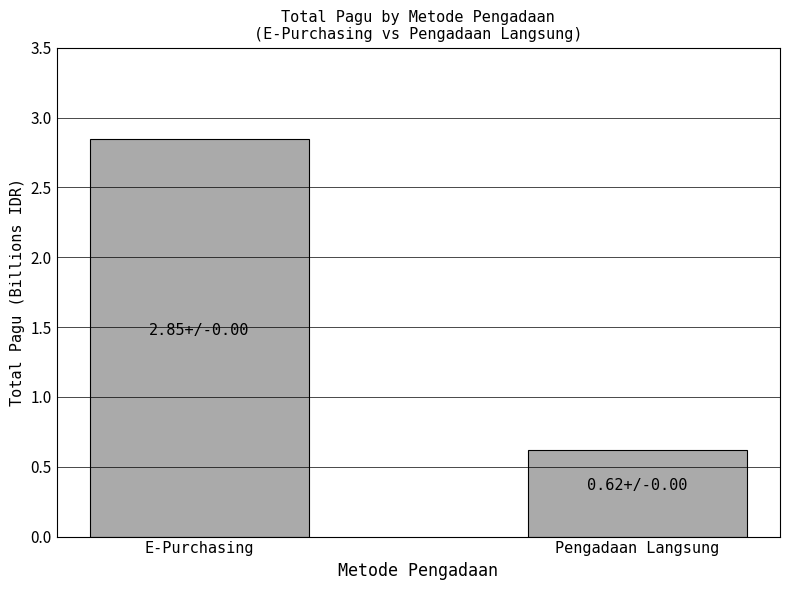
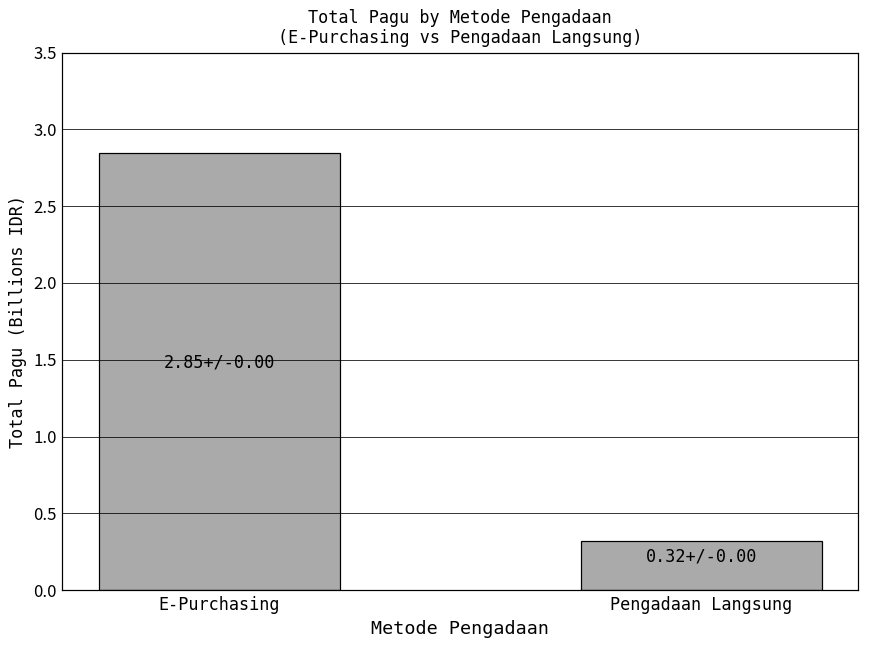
  {
    "E-Purchasing": "2.85+/",
-   "Pengadaan Langsung": "0.62+/"
+   "Pengadaan Langsung": "0.32+/"
  }
